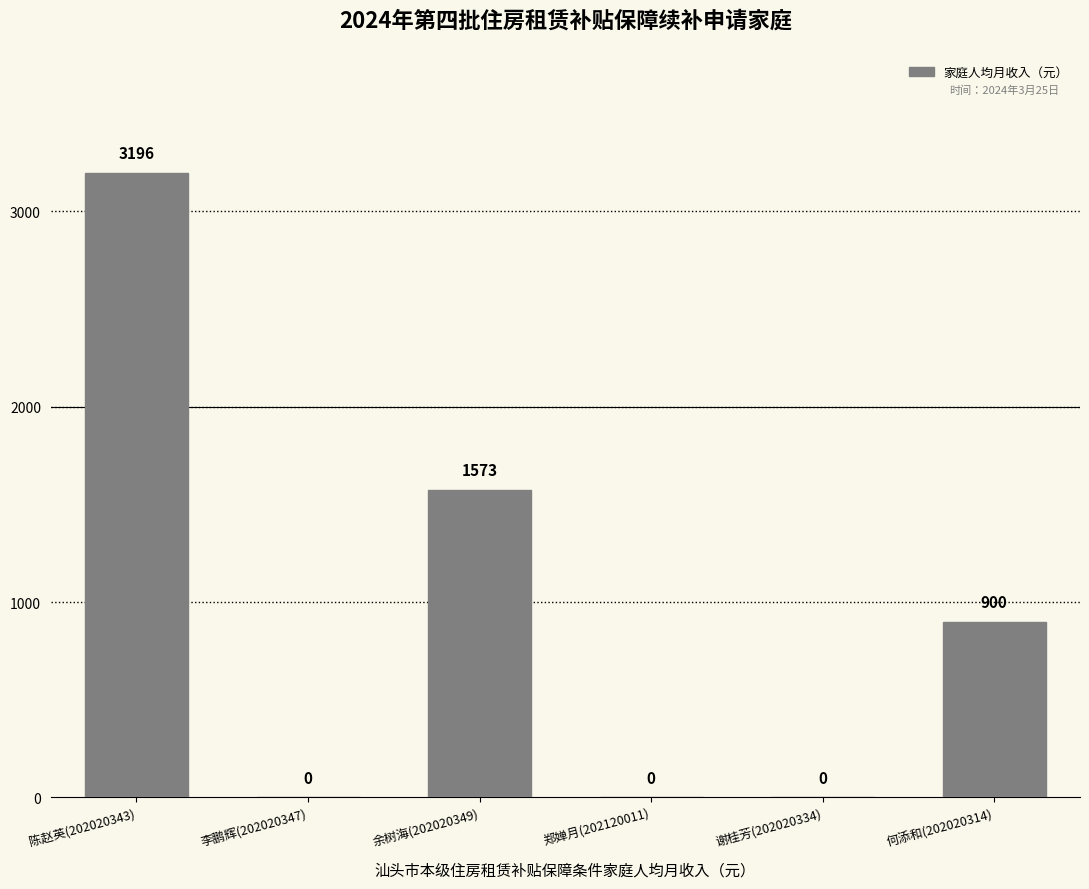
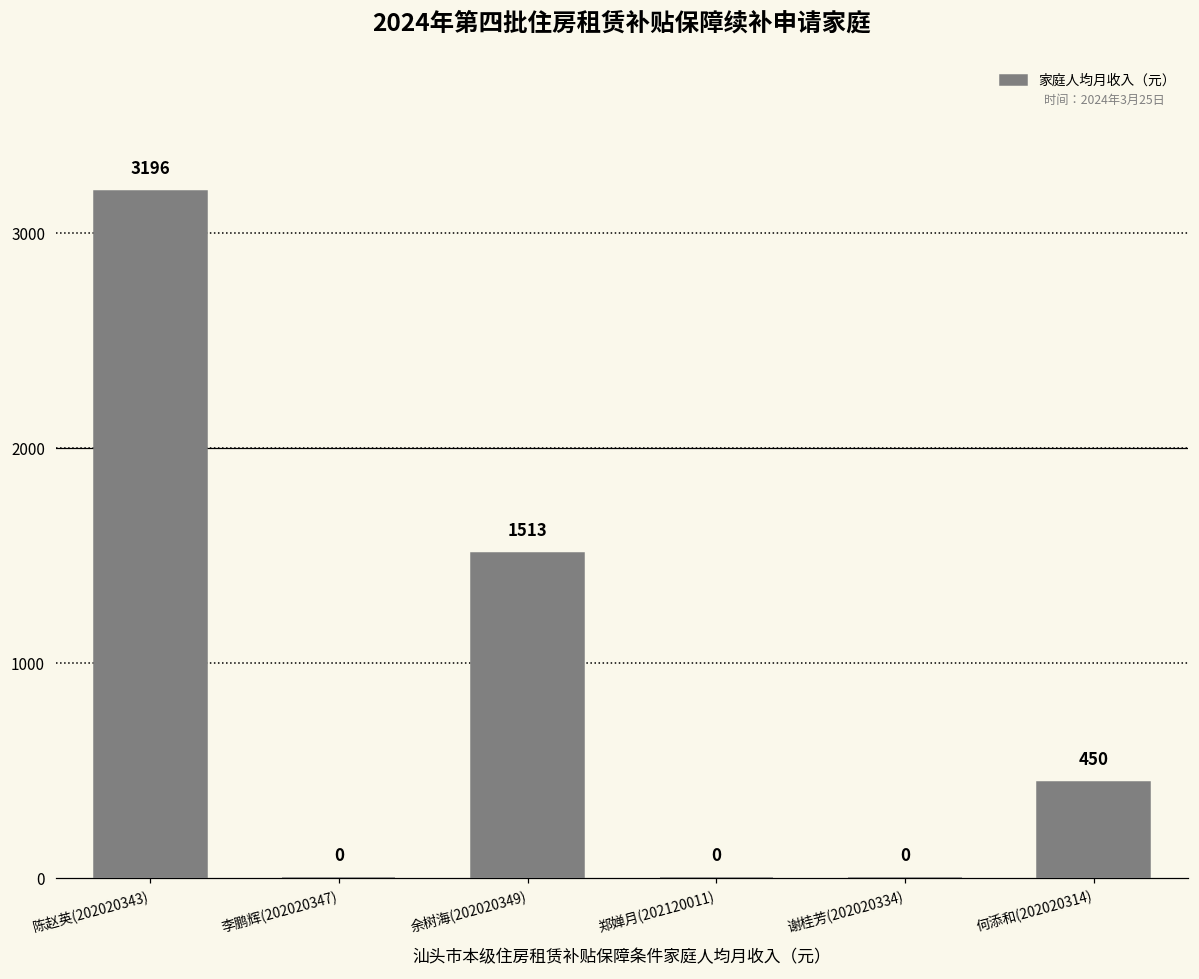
  {
    "李鹏辉(202020347)": 0,
-   "余树海(202020349)": 1573,
+   "余树海(202020349)": 1513,
    "郑婵月(202120011)": 0,
    "谢桂芳(202020334)": 0,
-   "何添和(202020314)": 900
+   "何添和(202020314)": 450
  }
